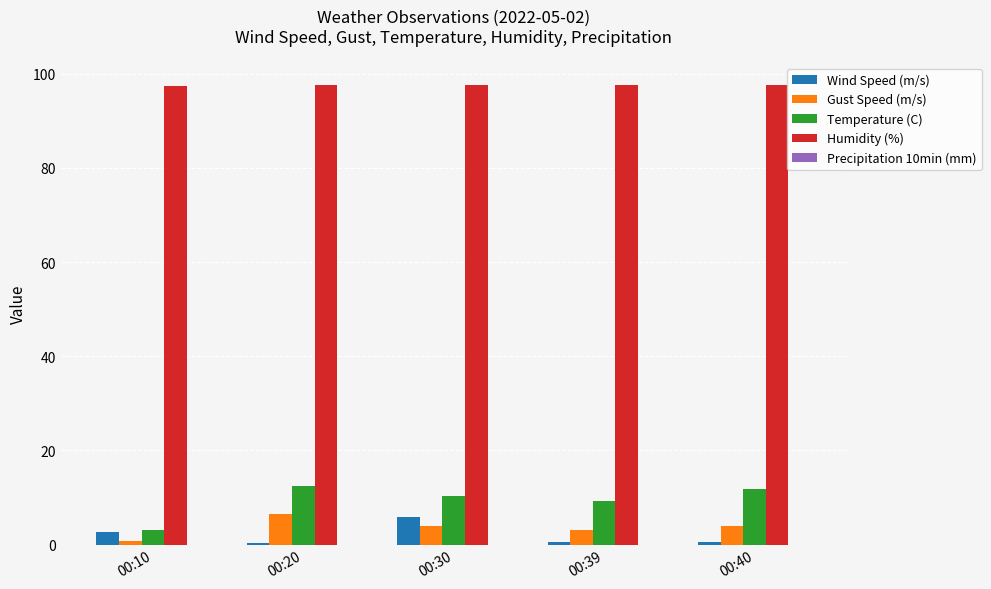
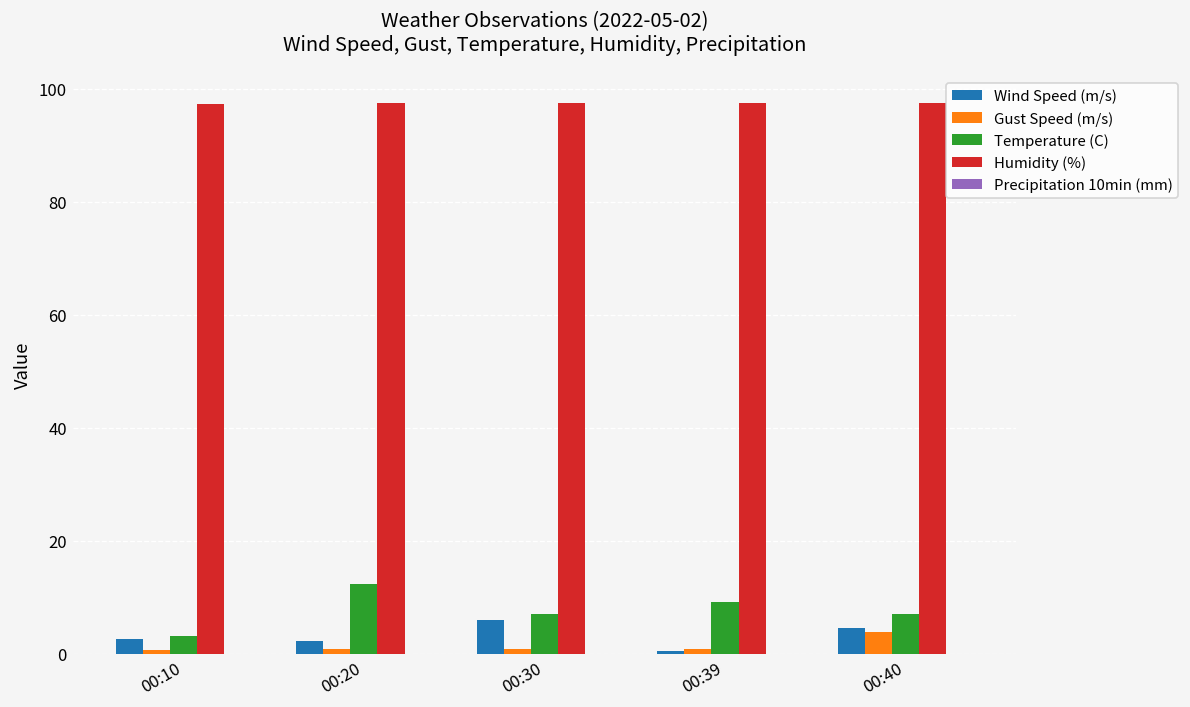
  {
    "Wind Speed (m/s)": {
      "00:10": 3,
-     "00:20": 0,
+     "00:20": 2,
      "00:30": 6,
-     "00:40": 1
+     "00:40": 5
    },
    "Gust Speed (m/s)": {
      "00:10": 1,
-     "00:20": 7,
-     "00:30": 4,
-     "00:39": 3,
+     "00:20": 1,
+     "00:30": 1,
+     "00:39": 1,
      "00:40": 4
    },
    "Temperature (C)": {
      "00:10": 3,
      "00:20": 12,
-     "00:30": 10,
+     "00:30": 7,
      "00:39": 9,
-     "00:40": 12
+     "00:40": 7
    },
    "Humidity (%)": {
      "00:10": 97,
      "00:20": 98,
      "00:30": 98,
      "00:39": 98,
      "00:40": 98
    },
    "Precipitation 10min (mm)": {
      "00:10": 0,
      "00:20": 0,
      "00:30": 0,
      "00:39": 0,
      "00:40": 0
    }
  }
